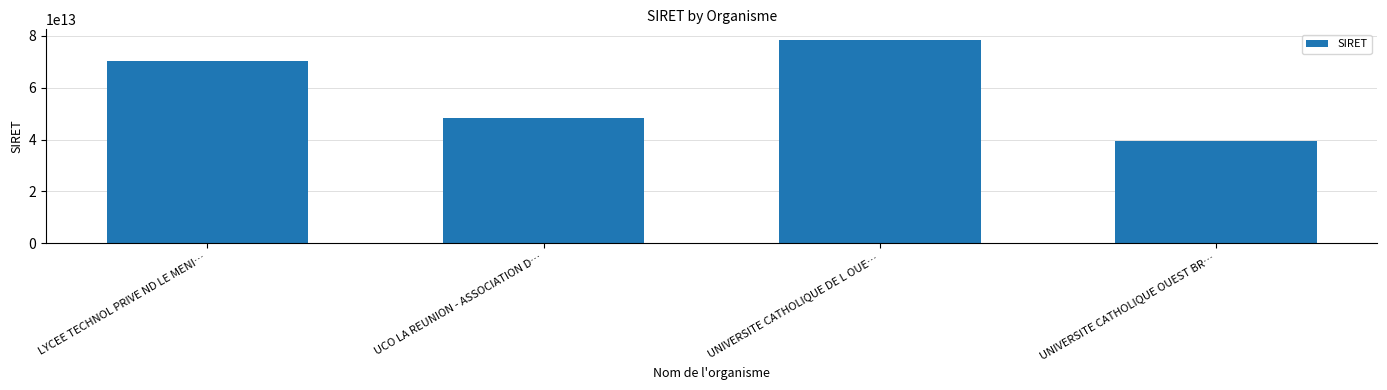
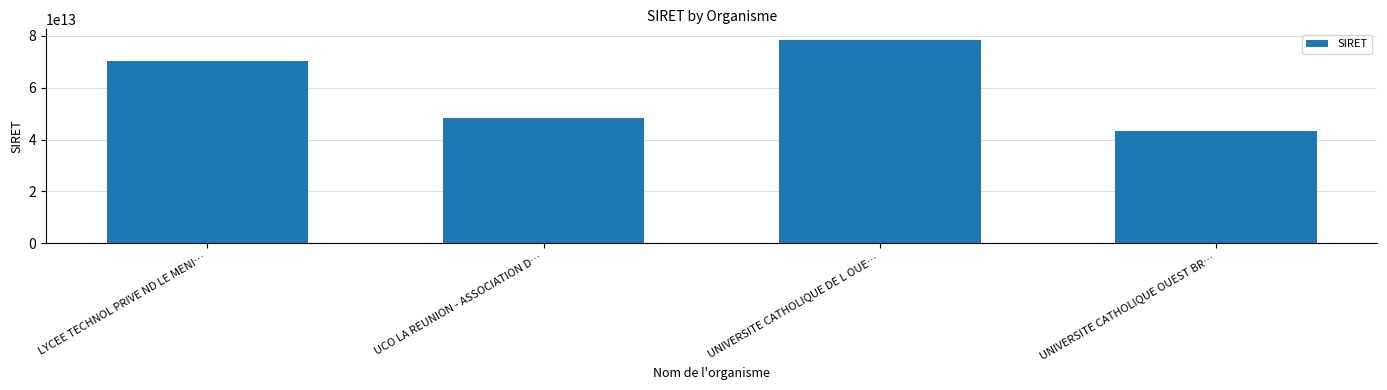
  {
    "LYCEE TECHNOL PRIVE ND LE MENI…": 70000000000000,
    "UCO LA REUNION - ASSOCIATION D…": 48000000000000,
    "UNIVERSITE CATHOLIQUE DE L OUE…": 79000000000000,
-   "UNIVERSITE CATHOLIQUE OUEST BR…": 39000000000000
+   "UNIVERSITE CATHOLIQUE OUEST BR…": 43000000000000
  }
